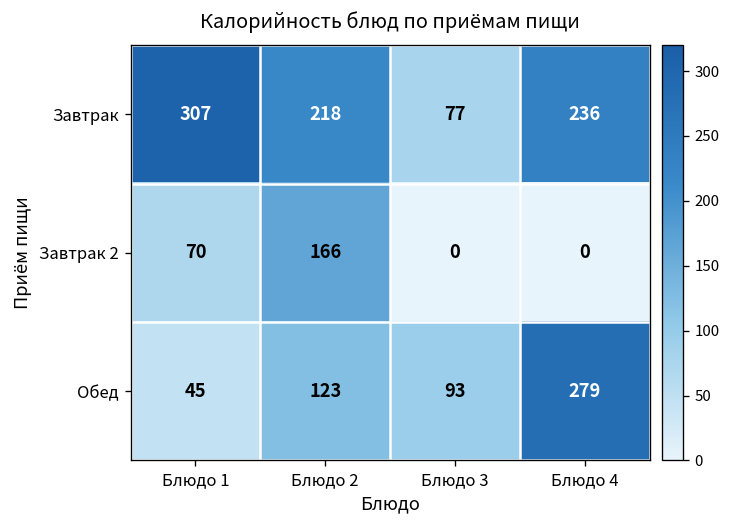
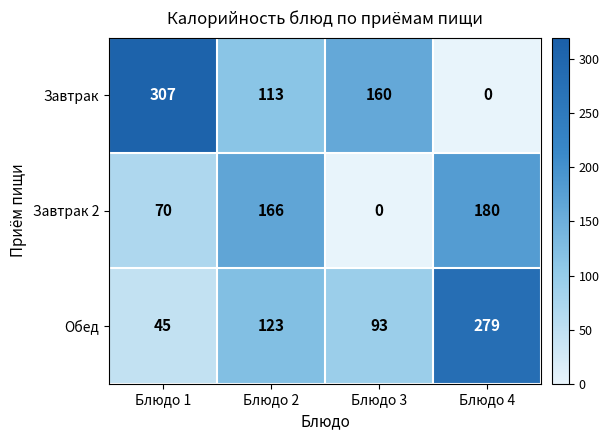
  {
    "Завтрак": {
      "Блюдо 1": 307,
-     "Блюдо 2": 218,
-     "Блюдо 3": 77,
-     "Блюдо 4": 236
+     "Блюдо 2": 113,
+     "Блюдо 3": 160,
+     "Блюдо 4": 0
    },
    "Завтрак 2": {
      "Блюдо 1": 70,
      "Блюдо 2": 166,
      "Блюдо 3": 0,
-     "Блюдо 4": 0
+     "Блюдо 4": 180
    },
    "Обед": {
      "Блюдо 1": 45,
      "Блюдо 2": 123,
      "Блюдо 3": 93,
      "Блюдо 4": 279
    }
  }
